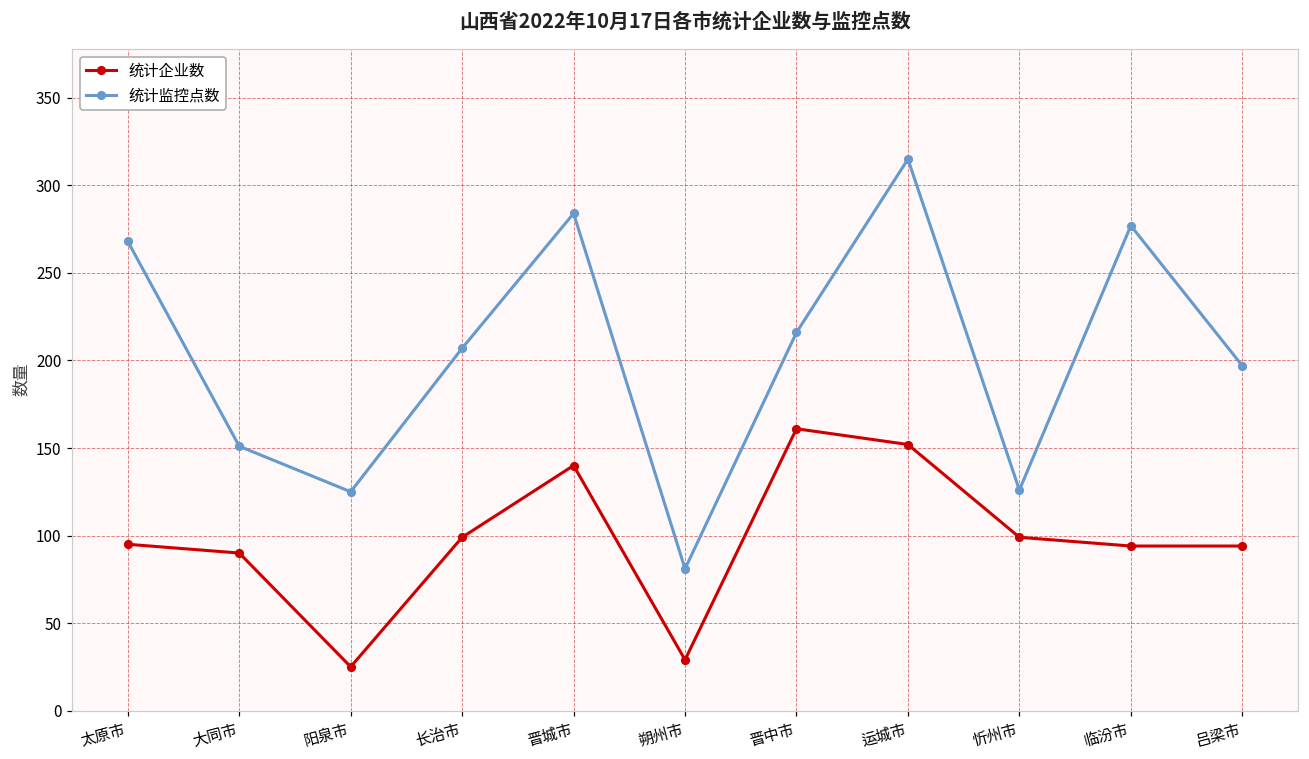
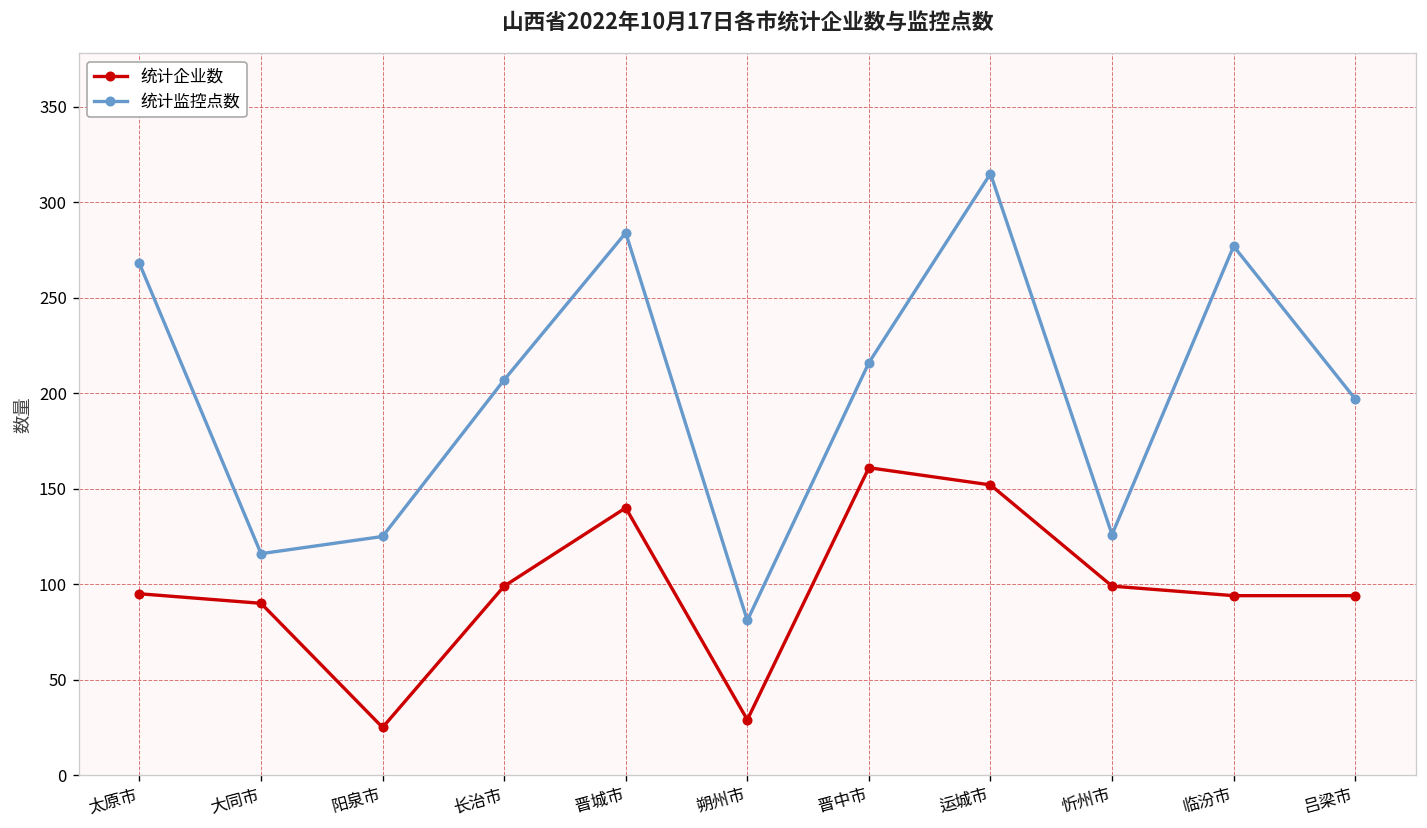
  {
    "统计企业数": {
      "太原市": 95,
      "大同市": 90,
      "阳泉市": 25,
      "长治市": 99,
      "晋城市": 140,
      "朔州市": 29,
      "晋中市": 161,
      "运城市": 152,
      "忻州市": 99,
      "临汾市": 94,
      "吕梁市": 94
    },
    "统计监控点数": {
      "太原市": 268,
-     "大同市": 151,
+     "大同市": 116,
      "阳泉市": 125,
      "长治市": 207,
      "晋城市": 284,
      "朔州市": 81,
      "晋中市": 216,
      "运城市": 315,
      "忻州市": 126,
      "临汾市": 277,
      "吕梁市": 197
    }
  }
